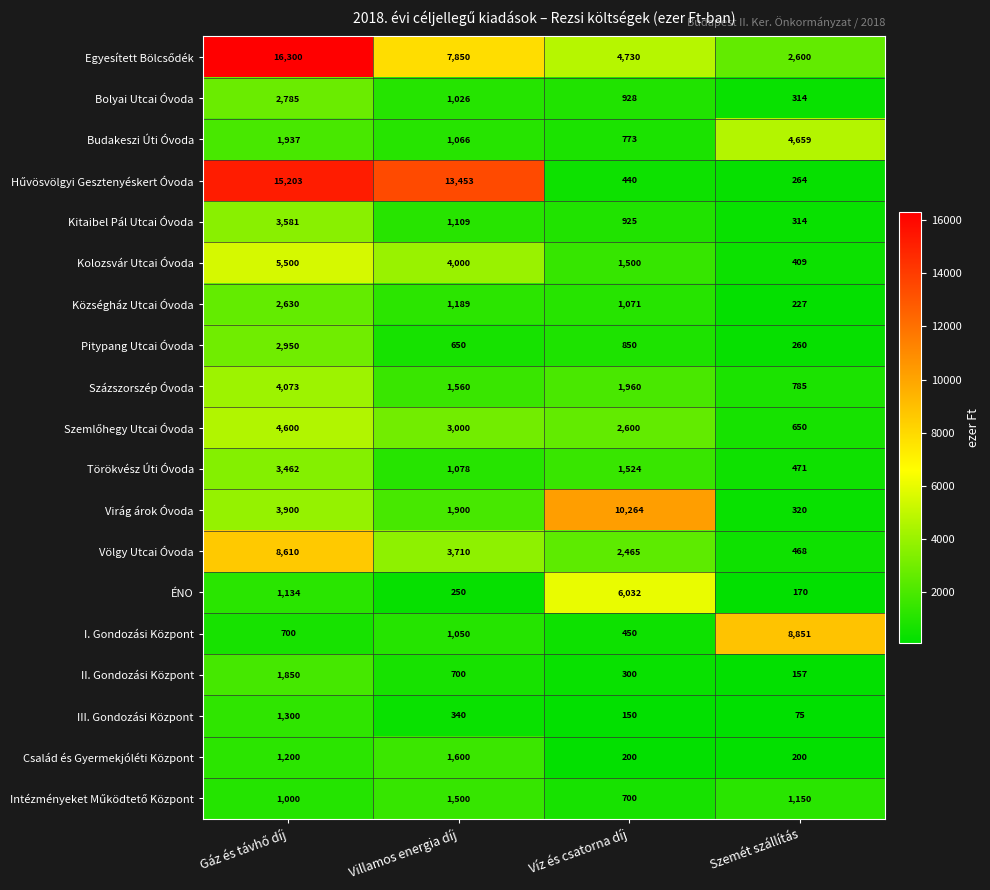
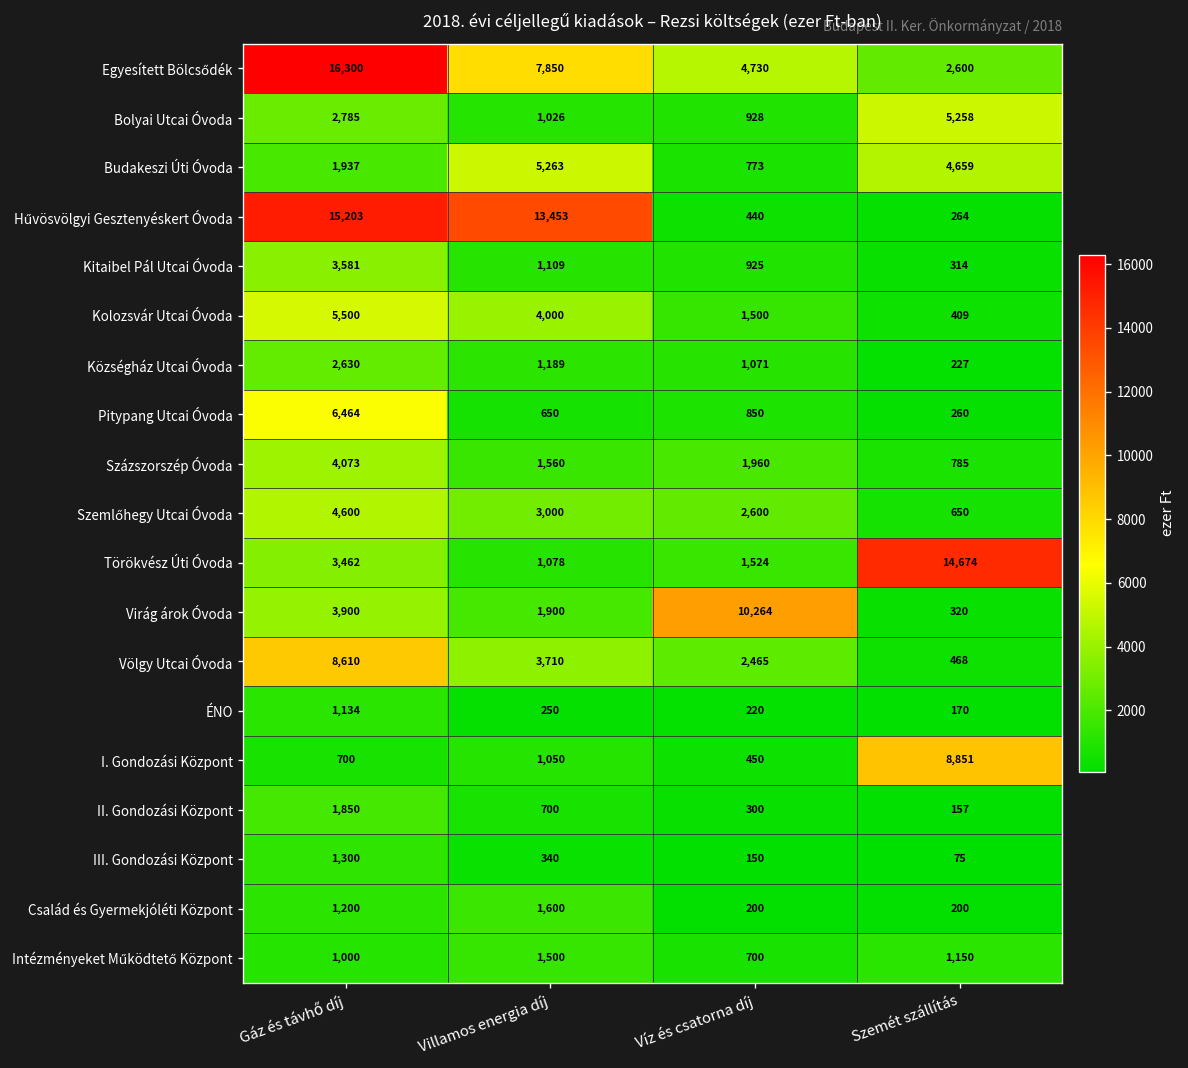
  {
    "Egyesített Bölcsődék": {
      "Gáz és távhő díj": "16,300",
      "Villamos energia díj": "7,850",
      "Víz és csatorna díj": "4,730",
      "Szemét szállítás": "2,600"
    },
    "Bolyai Utcai Óvoda": {
      "Gáz és távhő díj": "2,785",
      "Villamos energia díj": "1,026",
      "Víz és csatorna díj": "928",
-     "Szemét szállítás": "314"
+     "Szemét szállítás": "5,258"
    },
    "Budakeszi Úti Óvoda": {
      "Gáz és távhő díj": "1,937",
-     "Villamos energia díj": "1,066",
+     "Villamos energia díj": "5,263",
      "Víz és csatorna díj": "773",
      "Szemét szállítás": "4,659"
    },
    "Hűvösvölgyi Gesztenyéskert Óvoda": {
      "Gáz és távhő díj": "15,203",
      "Villamos energia díj": "13,453",
      "Víz és csatorna díj": "440",
      "Szemét szállítás": "264"
    },
    "Kitaibel Pál Utcai Óvoda": {
      "Gáz és távhő díj": "3,581",
      "Villamos energia díj": "1,109",
      "Víz és csatorna díj": "925",
      "Szemét szállítás": "314"
    },
    "Kolozsvár Utcai Óvoda": {
      "Gáz és távhő díj": "5,500",
      "Villamos energia díj": "4,000",
      "Víz és csatorna díj": "1,500",
      "Szemét szállítás": "409"
    },
    "Községház Utcai Óvoda": {
      "Gáz és távhő díj": "2,630",
      "Villamos energia díj": "1,189",
      "Víz és csatorna díj": "1,071",
      "Szemét szállítás": "227"
    },
    "Pitypang Utcai Óvoda": {
-     "Gáz és távhő díj": "2,950",
+     "Gáz és távhő díj": "6,464",
      "Villamos energia díj": "650",
      "Víz és csatorna díj": "850",
      "Szemét szállítás": "260"
    },
    "Százszorszép Óvoda": {
      "Gáz és távhő díj": "4,073",
      "Villamos energia díj": "1,560",
      "Víz és csatorna díj": "1,960",
      "Szemét szállítás": "785"
    },
    "Szemlőhegy Utcai Óvoda": {
      "Gáz és távhő díj": "4,600",
      "Villamos energia díj": "3,000",
      "Víz és csatorna díj": "2,600",
      "Szemét szállítás": "650"
    },
    "Törökvész Úti Óvoda": {
      "Gáz és távhő díj": "3,462",
      "Villamos energia díj": "1,078",
      "Víz és csatorna díj": "1,524",
-     "Szemét szállítás": "471"
+     "Szemét szállítás": "14,674"
    },
    "Virág árok Óvoda": {
      "Gáz és távhő díj": "3,900",
      "Villamos energia díj": "1,900",
      "Víz és csatorna díj": "10,264",
      "Szemét szállítás": "320"
    },
    "Völgy Utcai Óvoda": {
      "Gáz és távhő díj": "8,610",
      "Villamos energia díj": "3,710",
      "Víz és csatorna díj": "2,465",
      "Szemét szállítás": "468"
    },
    "ÉNO": {
      "Gáz és távhő díj": "1,134",
      "Villamos energia díj": "250",
-     "Víz és csatorna díj": "6,032",
+     "Víz és csatorna díj": "220",
      "Szemét szállítás": "170"
    },
    "I. Gondozási Központ": {
      "Gáz és távhő díj": "700",
      "Villamos energia díj": "1,050",
      "Víz és csatorna díj": "450",
      "Szemét szállítás": "8,851"
    },
    "II. Gondozási Központ": {
      "Gáz és távhő díj": "1,850",
      "Villamos energia díj": "700",
      "Víz és csatorna díj": "300",
      "Szemét szállítás": "157"
    },
    "III. Gondozási Központ": {
      "Gáz és távhő díj": "1,300",
      "Villamos energia díj": "340",
      "Víz és csatorna díj": "150",
      "Szemét szállítás": "75"
    },
    "Család és Gyermekjóléti Központ": {
      "Gáz és távhő díj": "1,200",
      "Villamos energia díj": "1,600",
      "Víz és csatorna díj": "200",
      "Szemét szállítás": "200"
    },
    "Intézményeket Működtető Központ": {
      "Gáz és távhő díj": "1,000",
      "Villamos energia díj": "1,500",
      "Víz és csatorna díj": "700",
      "Szemét szállítás": "1,150"
    }
  }
